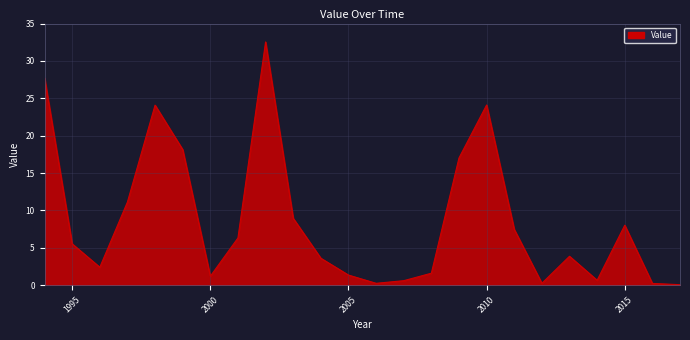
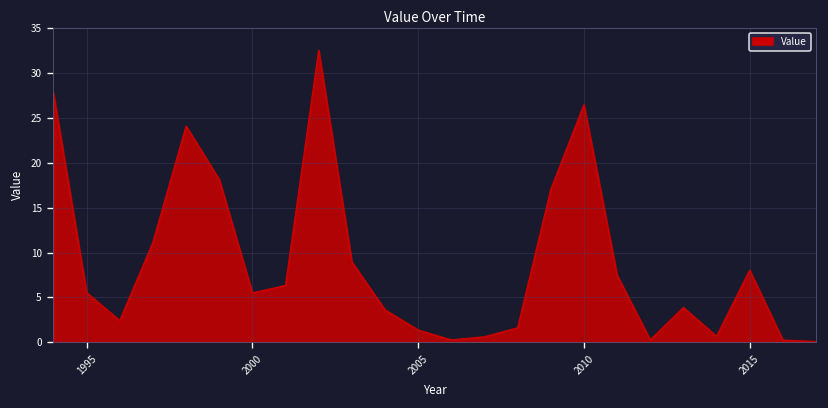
  {
    "1995": 6,
-   "2000": 1,
+   "2000": 6,
    "2005": 1,
-   "2010": 24,
+   "2010": 26,
    "2015": 8
  }
